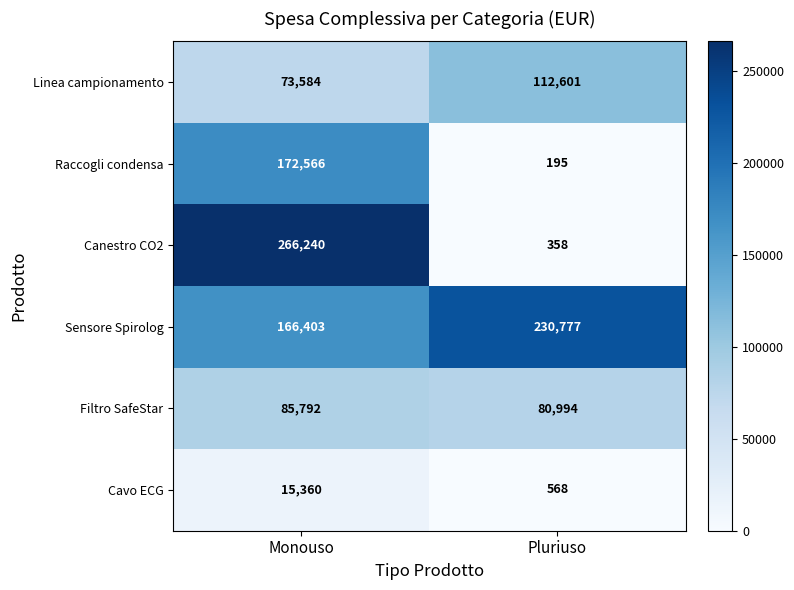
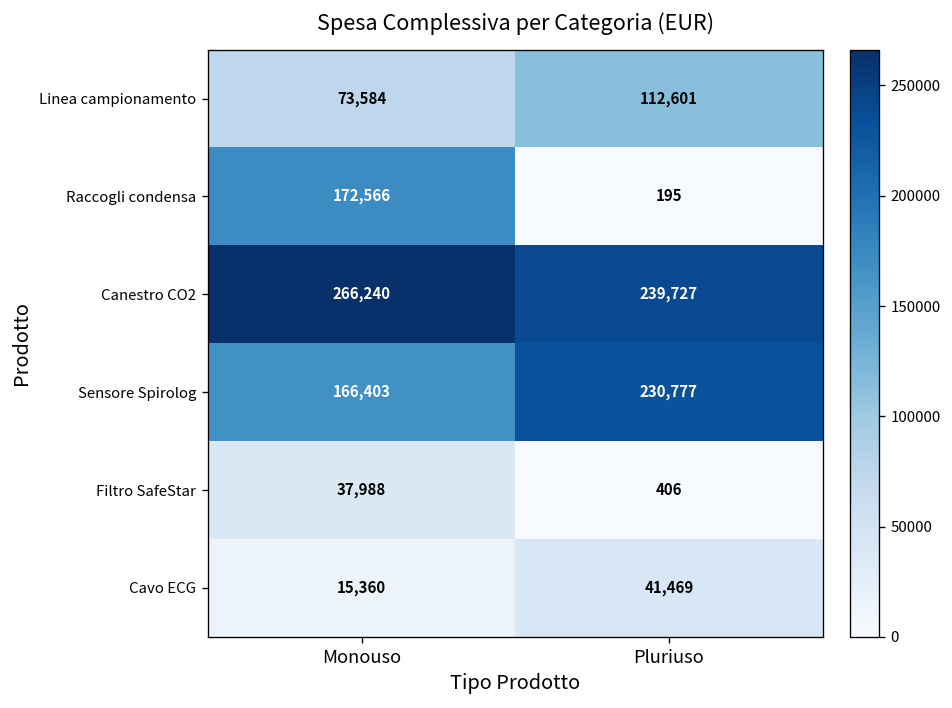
  {
    "Linea campionamento": {
      "Monouso": "73,584",
      "Pluriuso": "112,601"
    },
    "Raccogli condensa": {
      "Monouso": "172,566",
      "Pluriuso": "195"
    },
    "Canestro CO2": {
      "Monouso": "266,240",
-     "Pluriuso": "358"
+     "Pluriuso": "239,727"
    },
    "Sensore Spirolog": {
      "Monouso": "166,403",
      "Pluriuso": "230,777"
    },
    "Filtro SafeStar": {
-     "Monouso": "85,792",
-     "Pluriuso": "80,994"
+     "Monouso": "37,988",
+     "Pluriuso": "406"
    },
    "Cavo ECG": {
      "Monouso": "15,360",
-     "Pluriuso": "568"
+     "Pluriuso": "41,469"
    }
  }
